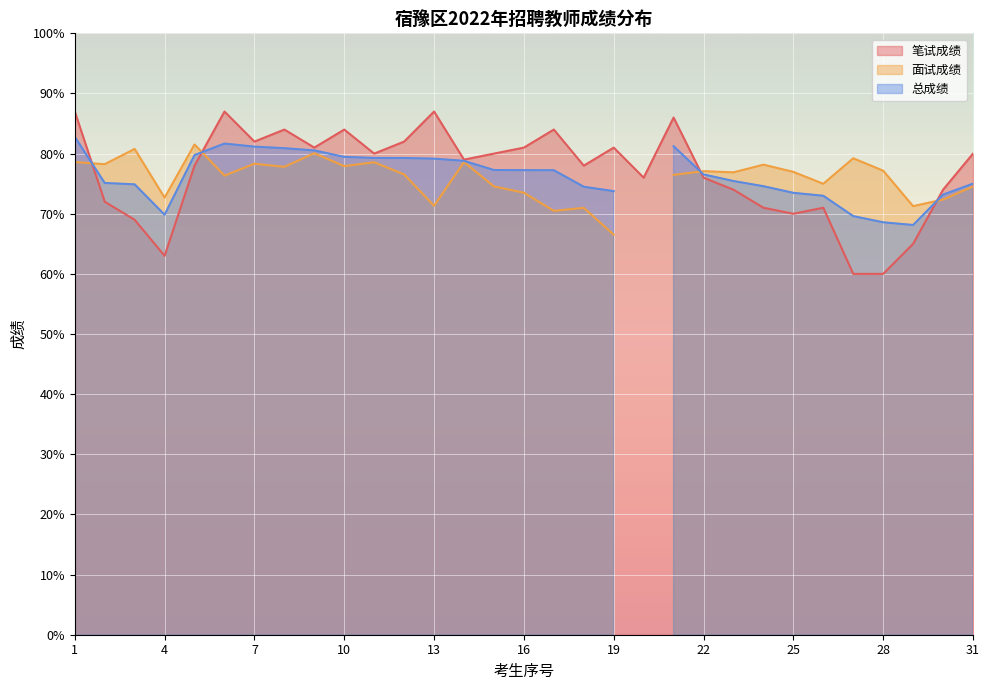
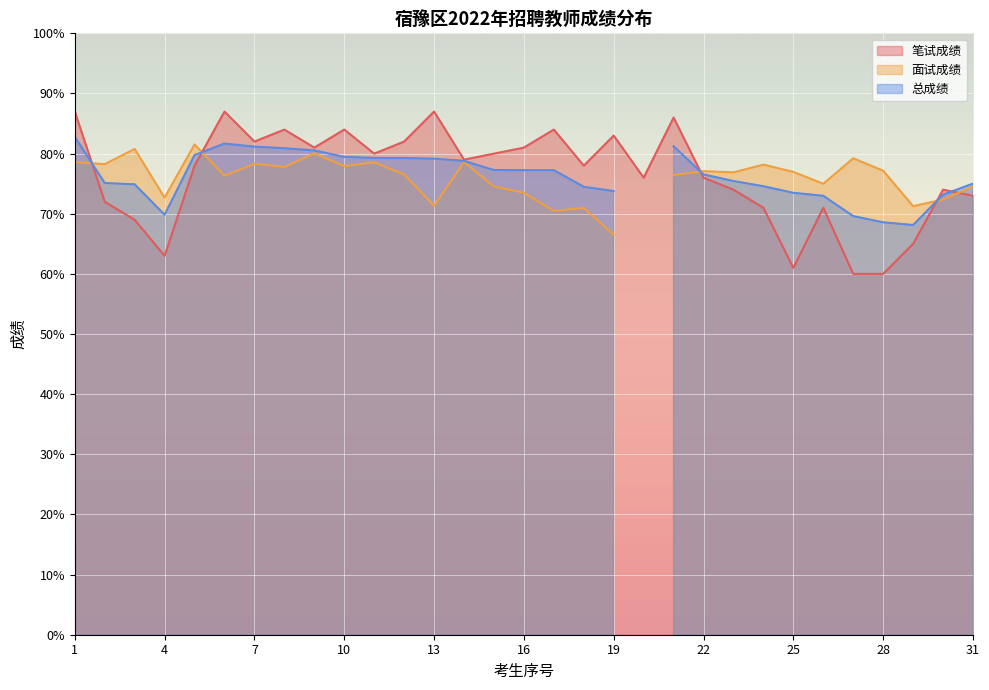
  {
    "笔试成绩": {
      "1": "87%",
      "4": "63%",
      "7": "82%",
      "10": "84%",
      "13": "87%",
      "16": "81%",
-     "19": "81%",
+     "19": "83%",
      "22": "76%",
-     "25": "70%",
+     "25": "61%",
      "28": "60%",
-     "31": "80%"
+     "31": "73%"
    }
  }
